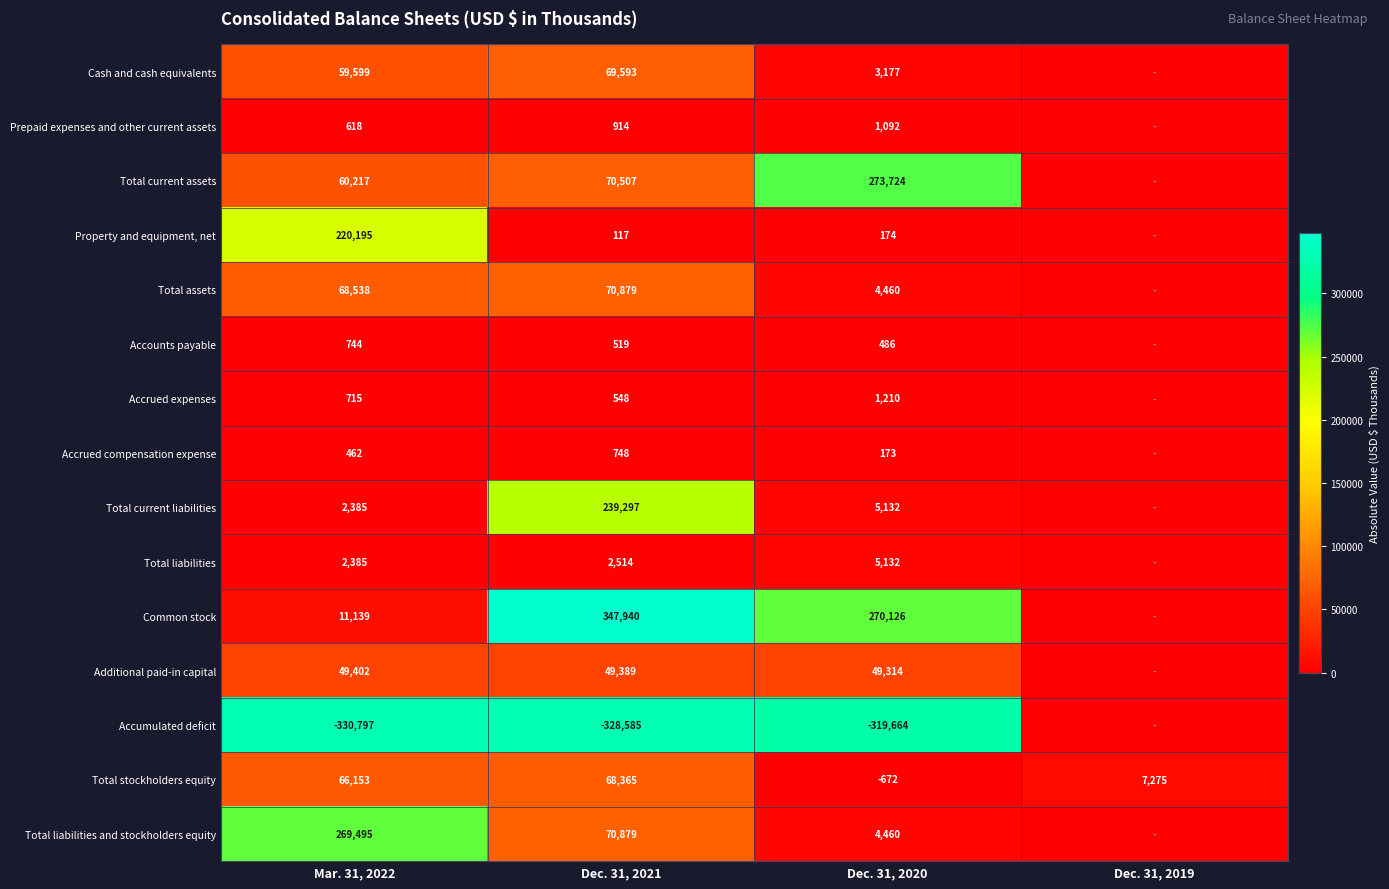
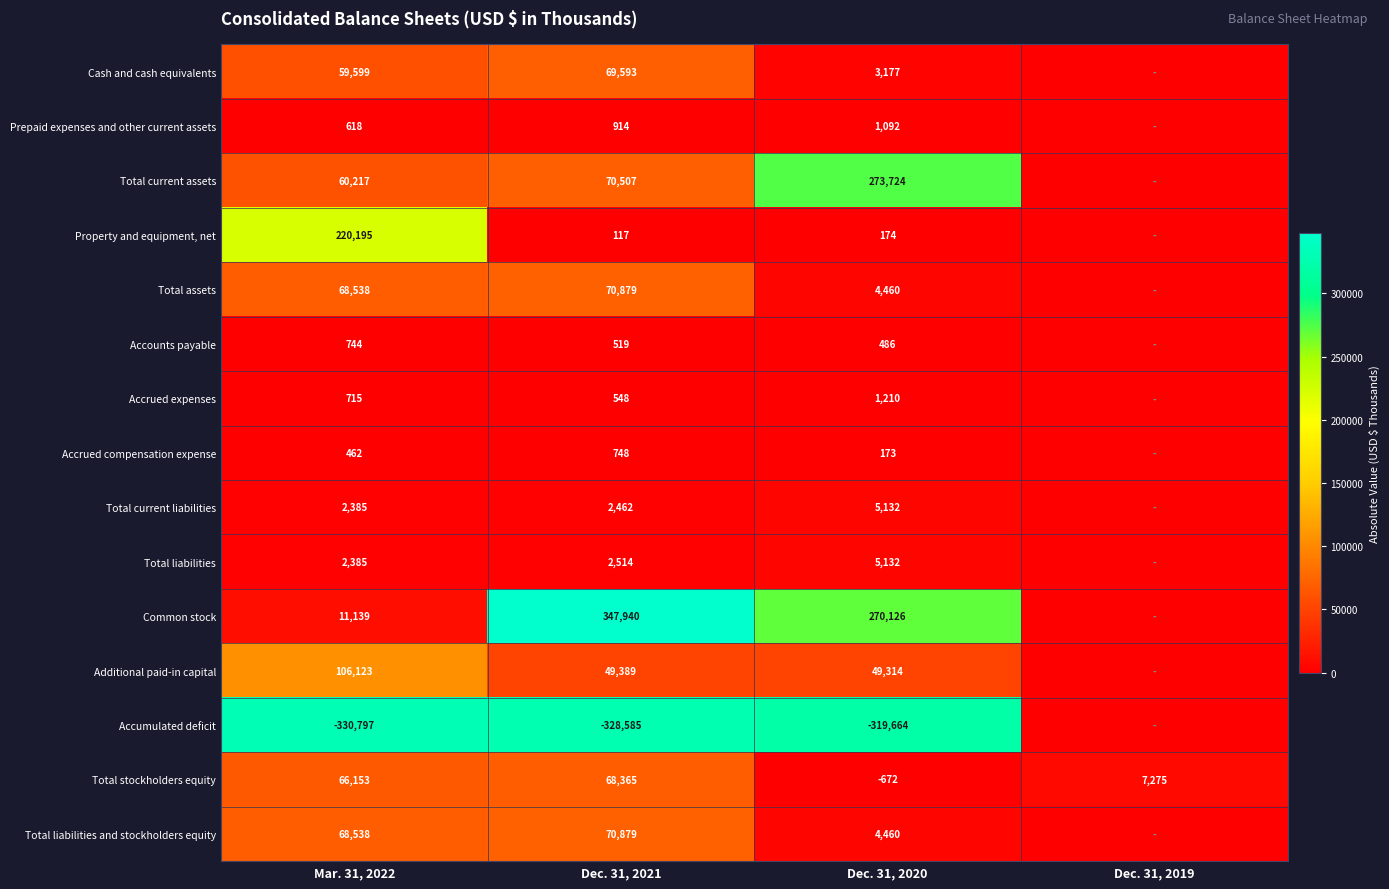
  {
    "Cash and cash equivalents": {
      "Mar. 31, 2022": "59,599",
      "Dec. 31, 2021": "69,593",
      "Dec. 31, 2020": "3,177"
    },
    "Prepaid expenses and other current assets": {
      "Mar. 31, 2022": "618",
      "Dec. 31, 2021": "914",
      "Dec. 31, 2020": "1,092"
    },
    "Total current assets": {
      "Mar. 31, 2022": "60,217",
      "Dec. 31, 2021": "70,507",
      "Dec. 31, 2020": "273,724"
    },
    "Property and equipment, net": {
      "Mar. 31, 2022": "220,195",
      "Dec. 31, 2021": "117",
      "Dec. 31, 2020": "174"
    },
    "Total assets": {
      "Mar. 31, 2022": "68,538",
      "Dec. 31, 2021": "70,879",
      "Dec. 31, 2020": "4,460"
    },
    "Accounts payable": {
      "Mar. 31, 2022": "744",
      "Dec. 31, 2021": "519",
      "Dec. 31, 2020": "486"
    },
    "Accrued expenses": {
      "Mar. 31, 2022": "715",
      "Dec. 31, 2021": "548",
      "Dec. 31, 2020": "1,210"
    },
    "Accrued compensation expense": {
      "Mar. 31, 2022": "462",
      "Dec. 31, 2021": "748",
      "Dec. 31, 2020": "173"
    },
    "Total current liabilities": {
      "Mar. 31, 2022": "2,385",
-     "Dec. 31, 2021": "239,297",
+     "Dec. 31, 2021": "2,462",
      "Dec. 31, 2020": "5,132"
    },
    "Total liabilities": {
      "Mar. 31, 2022": "2,385",
      "Dec. 31, 2021": "2,514",
      "Dec. 31, 2020": "5,132"
    },
    "Common stock": {
      "Mar. 31, 2022": "11,139",
      "Dec. 31, 2021": "347,940",
      "Dec. 31, 2020": "270,126"
    },
    "Additional paid-in capital": {
-     "Mar. 31, 2022": "49,402",
+     "Mar. 31, 2022": "106,123",
      "Dec. 31, 2021": "49,389",
      "Dec. 31, 2020": "49,314"
    },
    "Accumulated deficit": {
      "Mar. 31, 2022": "-330,797",
      "Dec. 31, 2021": "-328,585",
      "Dec. 31, 2020": "-319,664"
    },
    "Total stockholders equity": {
      "Mar. 31, 2022": "66,153",
      "Dec. 31, 2021": "68,365",
      "Dec. 31, 2020": "-672",
      "Dec. 31, 2019": "7,275"
    },
    "Total liabilities and stockholders equity": {
-     "Mar. 31, 2022": "269,495",
+     "Mar. 31, 2022": "68,538",
      "Dec. 31, 2021": "70,879",
      "Dec. 31, 2020": "4,460"
    }
  }
